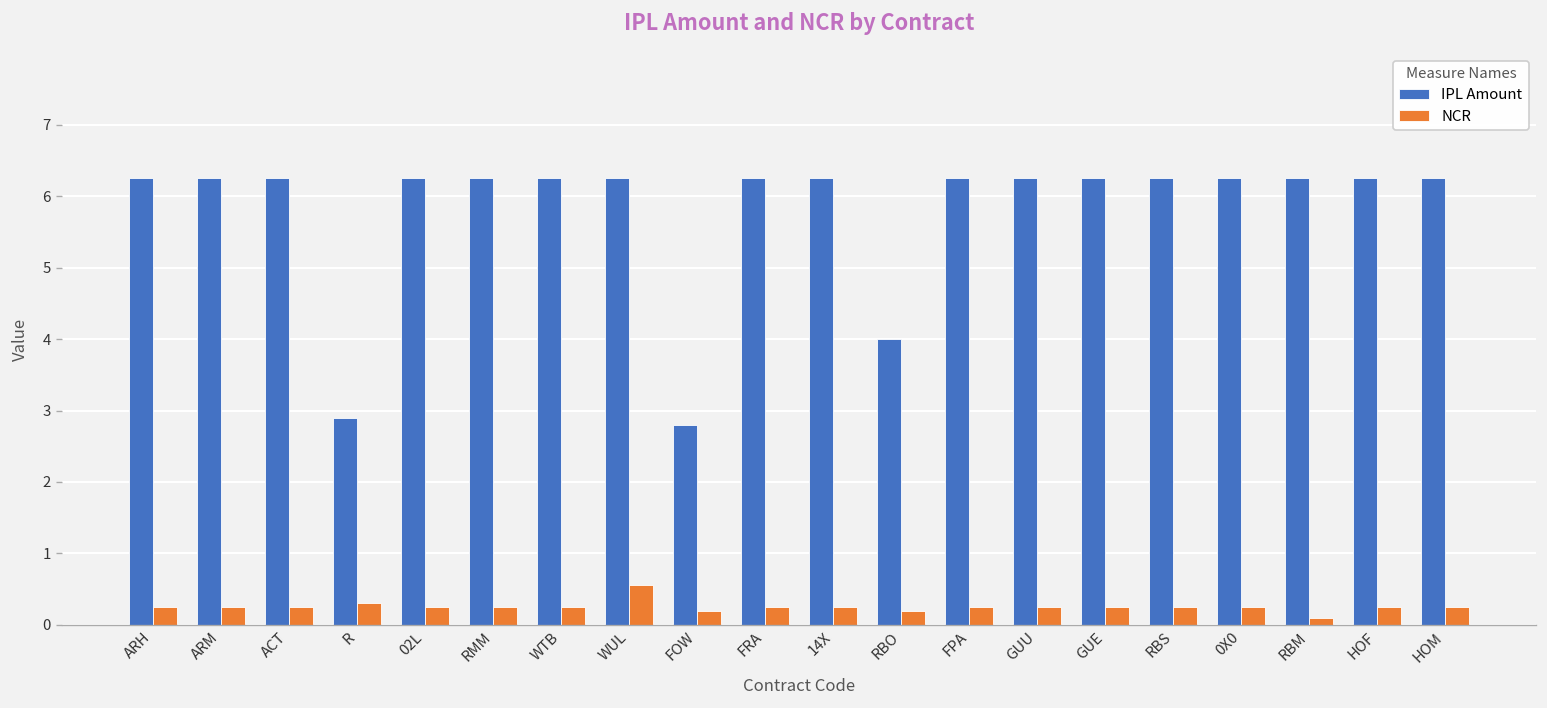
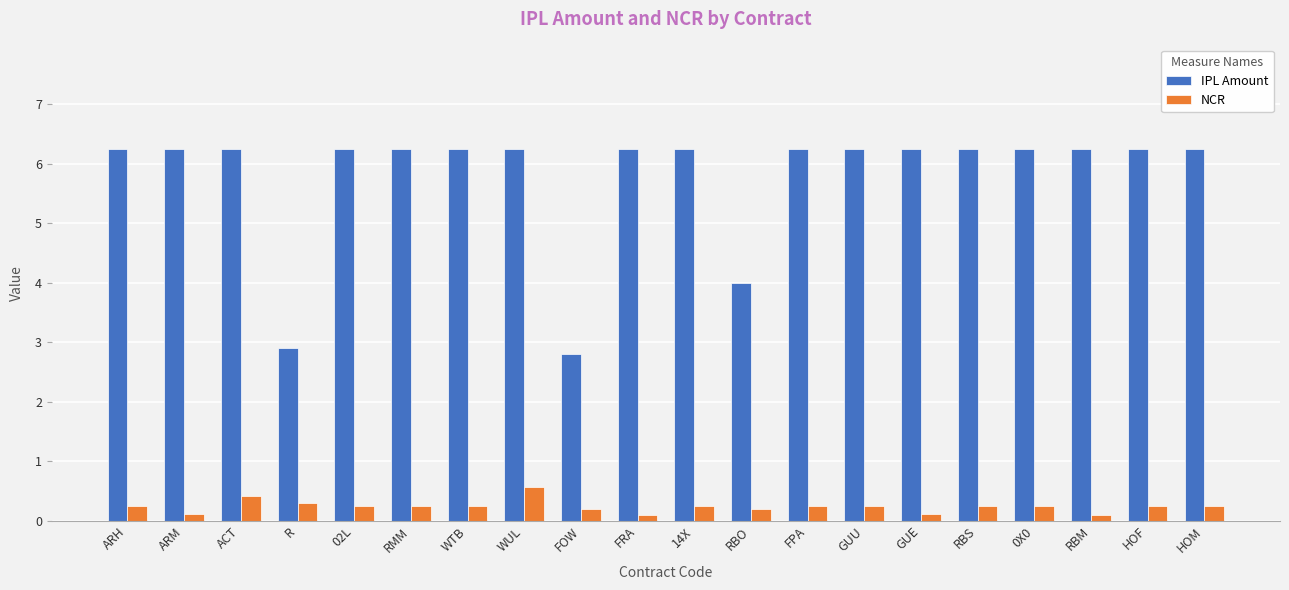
  {
    "IPL Amount": {
      "ARH": 6.3,
      "ARM": 6.3,
      "ACT": 6.3,
      "R": 2.9,
      "02L": 6.3,
      "RMM": 6.3,
      "WTB": 6.3,
      "WUL": 6.3,
      "FOW": 2.8,
      "FRA": 6.3,
      "14X": 6.3,
      "RBO": 4.0,
      "FPA": 6.3,
      "GUU": 6.3,
      "GUE": 6.3,
      "RBS": 6.3,
      "0X0": 6.3,
      "RBM": 6.3,
      "HOF": 6.3,
      "HOM": 6.3
    },
    "NCR": {
      "ARH": 0.3,
-     "ARM": 0.3,
-     "ACT": 0.3,
+     "ARM": 0.1,
+     "ACT": 0.4,
      "R": 0.3,
      "02L": 0.3,
      "RMM": 0.3,
      "WTB": 0.3,
      "WUL": 0.6,
      "FOW": 0.2,
-     "FRA": 0.3,
+     "FRA": 0.1,
      "14X": 0.3,
      "RBO": 0.2,
      "FPA": 0.3,
      "GUU": 0.3,
-     "GUE": 0.3,
+     "GUE": 0.1,
      "RBS": 0.3,
      "0X0": 0.3,
      "RBM": 0.1,
      "HOF": 0.3,
      "HOM": 0.3
    }
  }
